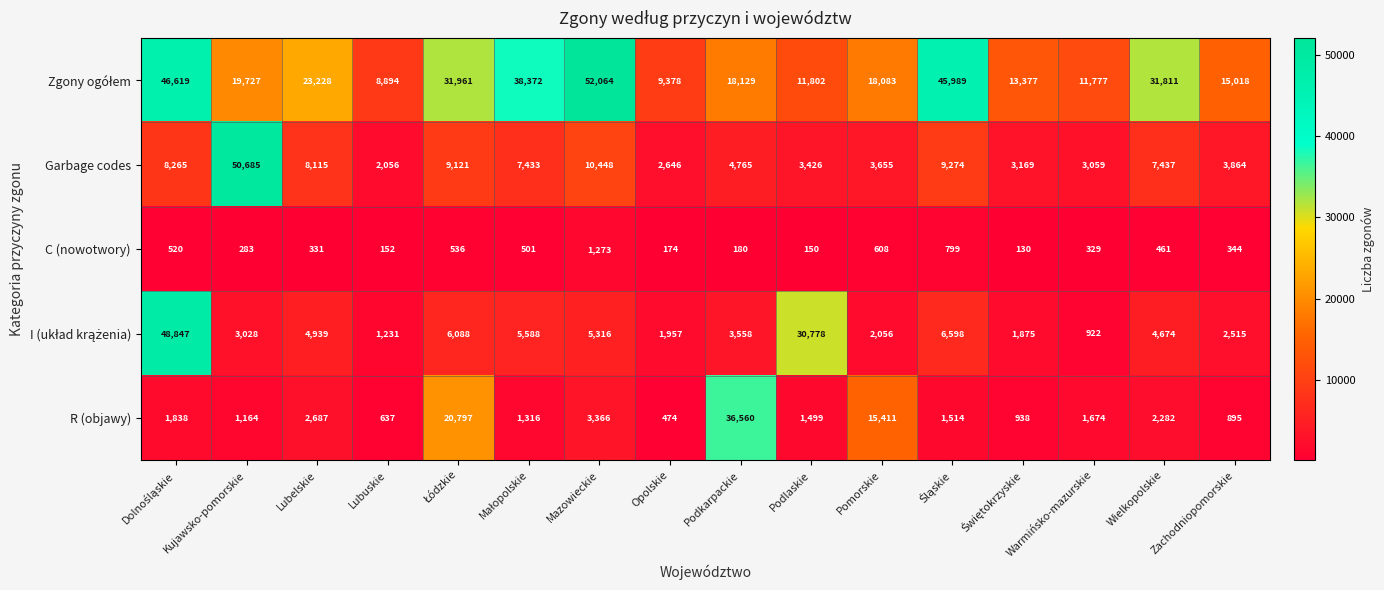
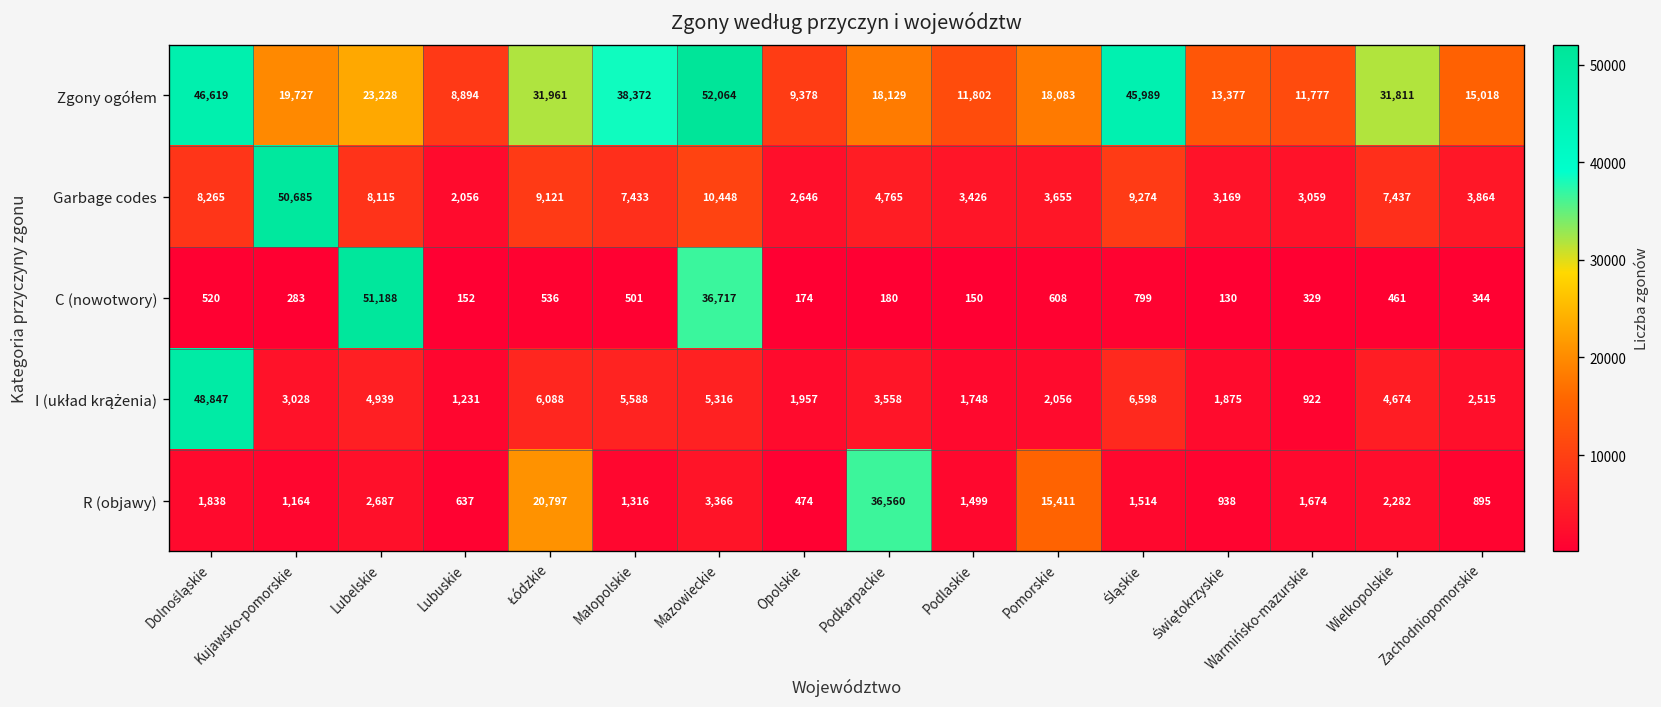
  {
    "Zgony ogółem": {
      "Dolnośląskie": "46,619",
      "Kujawsko-pomorskie": "19,727",
      "Lubelskie": "23,228",
      "Lubuskie": "8,894",
      "Łódzkie": "31,961",
      "Małopolskie": "38,372",
      "Mazowieckie": "52,064",
      "Opolskie": "9,378",
      "Podkarpackie": "18,129",
      "Podlaskie": "11,802",
      "Pomorskie": "18,083",
      "Śląskie": "45,989",
      "Świętokrzyskie": "13,377",
      "Warmińsko-mazurskie": "11,777",
      "Wielkopolskie": "31,811",
      "Zachodniopomorskie": "15,018"
    },
    "Garbage codes": {
      "Dolnośląskie": "8,265",
      "Kujawsko-pomorskie": "50,685",
      "Lubelskie": "8,115",
      "Lubuskie": "2,056",
      "Łódzkie": "9,121",
      "Małopolskie": "7,433",
      "Mazowieckie": "10,448",
      "Opolskie": "2,646",
      "Podkarpackie": "4,765",
      "Podlaskie": "3,426",
      "Pomorskie": "3,655",
      "Śląskie": "9,274",
      "Świętokrzyskie": "3,169",
      "Warmińsko-mazurskie": "3,059",
      "Wielkopolskie": "7,437",
      "Zachodniopomorskie": "3,864"
    },
    "C (nowotwory)": {
      "Dolnośląskie": "520",
      "Kujawsko-pomorskie": "283",
-     "Lubelskie": "331",
+     "Lubelskie": "51,188",
      "Lubuskie": "152",
      "Łódzkie": "536",
      "Małopolskie": "501",
-     "Mazowieckie": "1,273",
+     "Mazowieckie": "36,717",
      "Opolskie": "174",
      "Podkarpackie": "180",
      "Podlaskie": "150",
      "Pomorskie": "608",
      "Śląskie": "799",
      "Świętokrzyskie": "130",
      "Warmińsko-mazurskie": "329",
      "Wielkopolskie": "461",
      "Zachodniopomorskie": "344"
    },
    "I (układ krążenia)": {
      "Dolnośląskie": "48,847",
      "Kujawsko-pomorskie": "3,028",
      "Lubelskie": "4,939",
      "Lubuskie": "1,231",
      "Łódzkie": "6,088",
      "Małopolskie": "5,588",
      "Mazowieckie": "5,316",
      "Opolskie": "1,957",
      "Podkarpackie": "3,558",
-     "Podlaskie": "30,778",
+     "Podlaskie": "1,748",
      "Pomorskie": "2,056",
      "Śląskie": "6,598",
      "Świętokrzyskie": "1,875",
      "Warmińsko-mazurskie": "922",
      "Wielkopolskie": "4,674",
      "Zachodniopomorskie": "2,515"
    },
    "R (objawy)": {
      "Dolnośląskie": "1,838",
      "Kujawsko-pomorskie": "1,164",
      "Lubelskie": "2,687",
      "Lubuskie": "637",
      "Łódzkie": "20,797",
      "Małopolskie": "1,316",
      "Mazowieckie": "3,366",
      "Opolskie": "474",
      "Podkarpackie": "36,560",
      "Podlaskie": "1,499",
      "Pomorskie": "15,411",
      "Śląskie": "1,514",
      "Świętokrzyskie": "938",
      "Warmińsko-mazurskie": "1,674",
      "Wielkopolskie": "2,282",
      "Zachodniopomorskie": "895"
    }
  }
